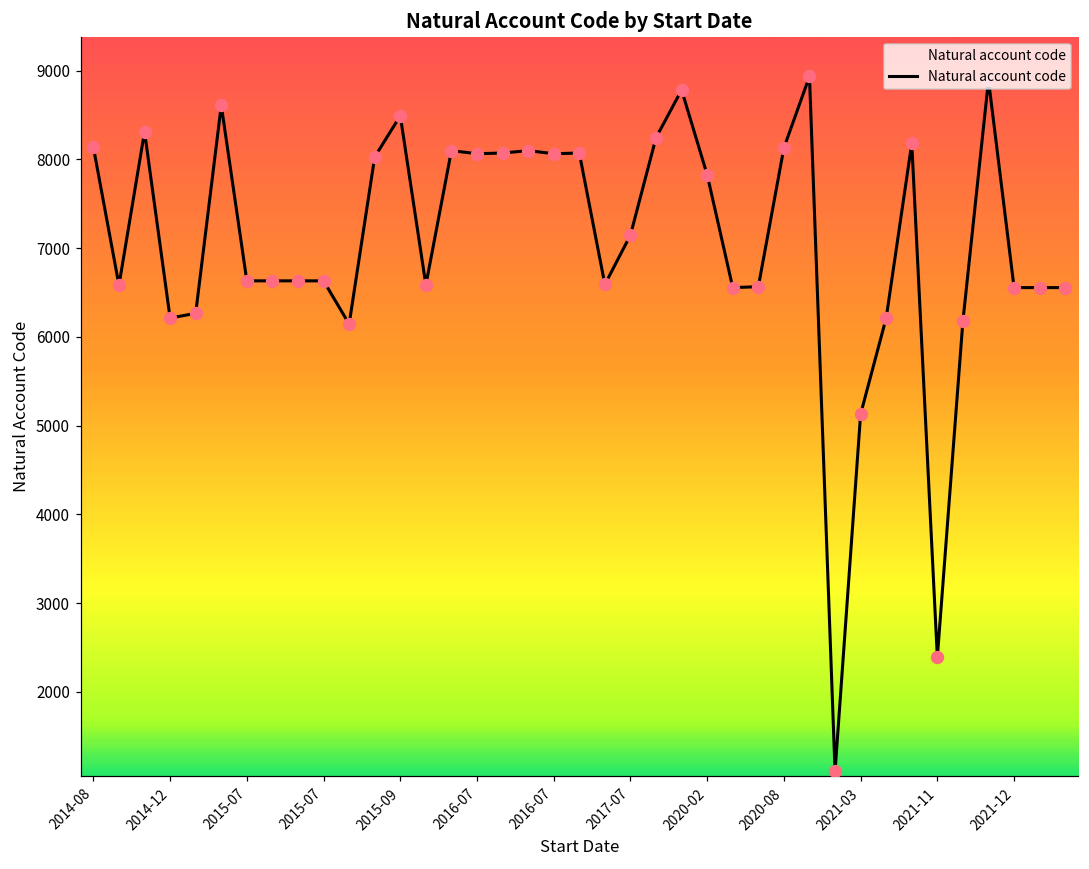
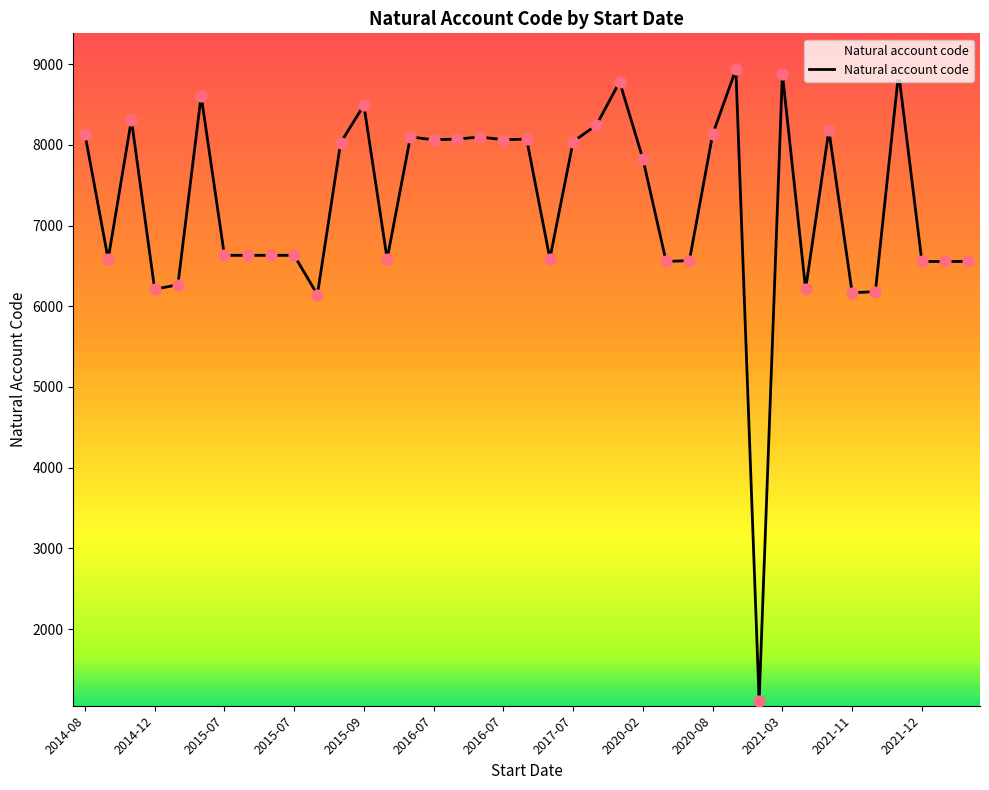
  {
    "2014-08": 8100,
    "2014-12": 6200,
    "2015-09": 8500,
-   "2017-07": 7100,
+   "2017-07": 8000,
    "2020-02": 7800,
    "2020-08": 8100,
-   "2021-03": 5100,
-   "2021-11": 2400,
+   "2021-03": 8900,
+   "2021-11": 6200,
    "2021-12": 6600
  }
